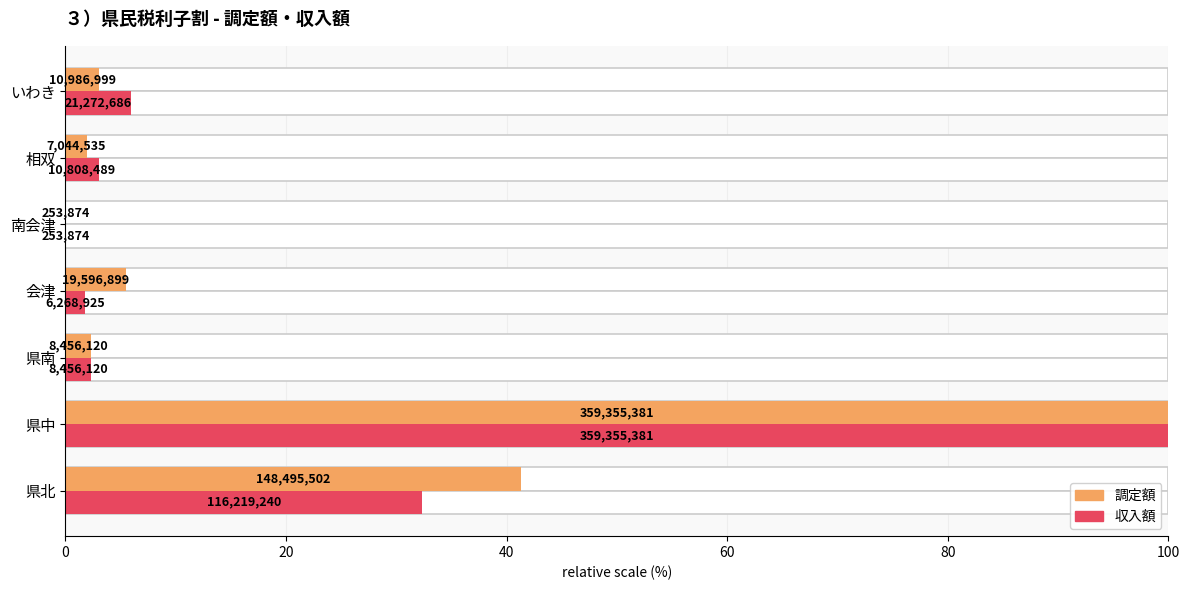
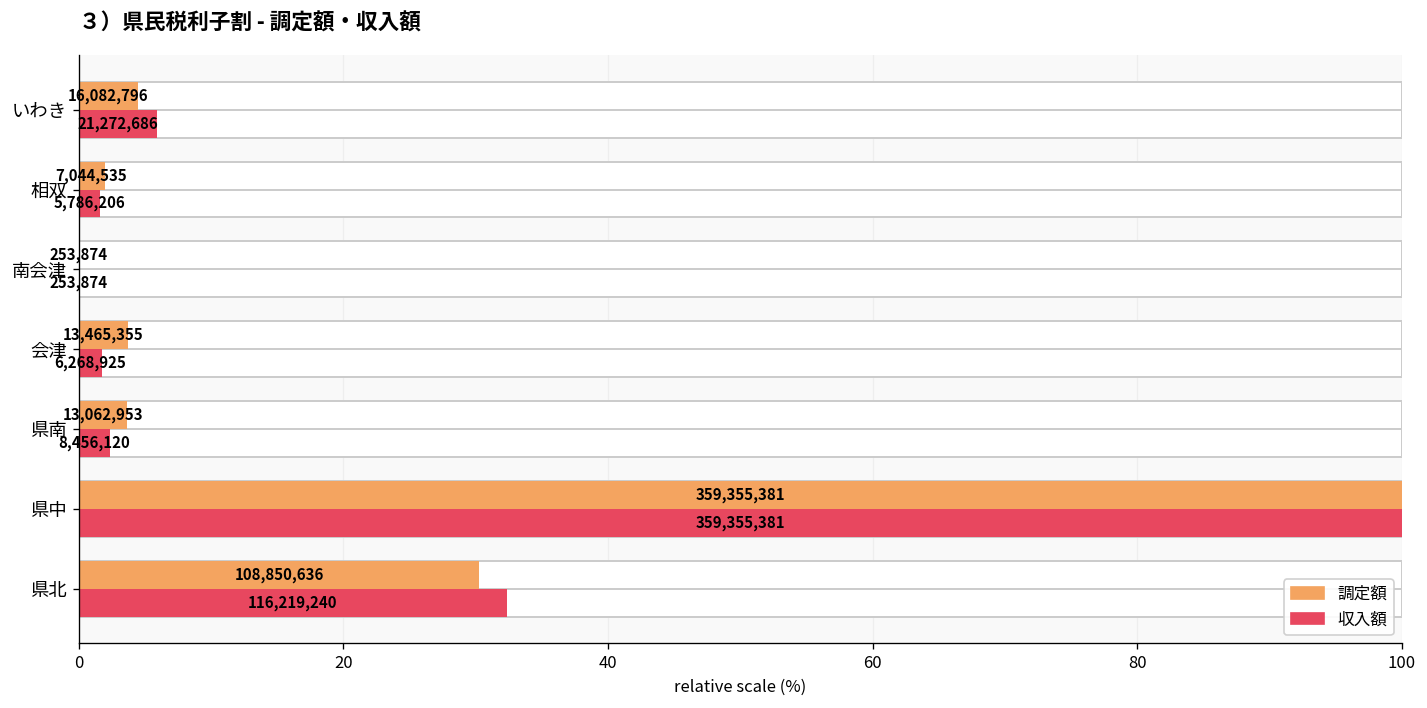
  {
    "調定額": {
-     "いわき": "10,986,999",
-     "会津": "19,596,899",
-     "県南": "8,456,120",
-     "県北": "148,495,502"
+     "いわき": "16,082,796",
+     "会津": "13,465,355",
+     "県南": "13,062,953",
+     "県北": "108,850,636"
    },
    "収入額": {
-     "相双": "10,808,489"
+     "相双": "5,786,206"
    }
  }
